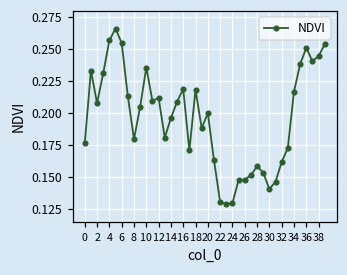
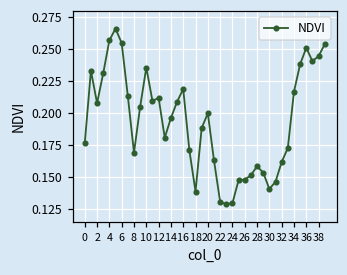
  {
    "0": 0.176,
    "2": 0.208,
    "4": 0.257,
    "6": 0.255,
-   "8": 0.179,
+   "8": 0.169,
    "10": 0.236,
    "12": 0.212,
    "14": 0.196,
    "16": 0.219,
-   "18": 0.218,
+   "18": 0.138,
    "20": 0.200,
    "22": 0.130,
    "24": 0.129,
    "26": 0.148,
    "28": 0.158,
    "30": 0.140,
    "32": 0.161,
    "34": 0.217,
    "36": 0.251,
    "38": 0.245
  }
